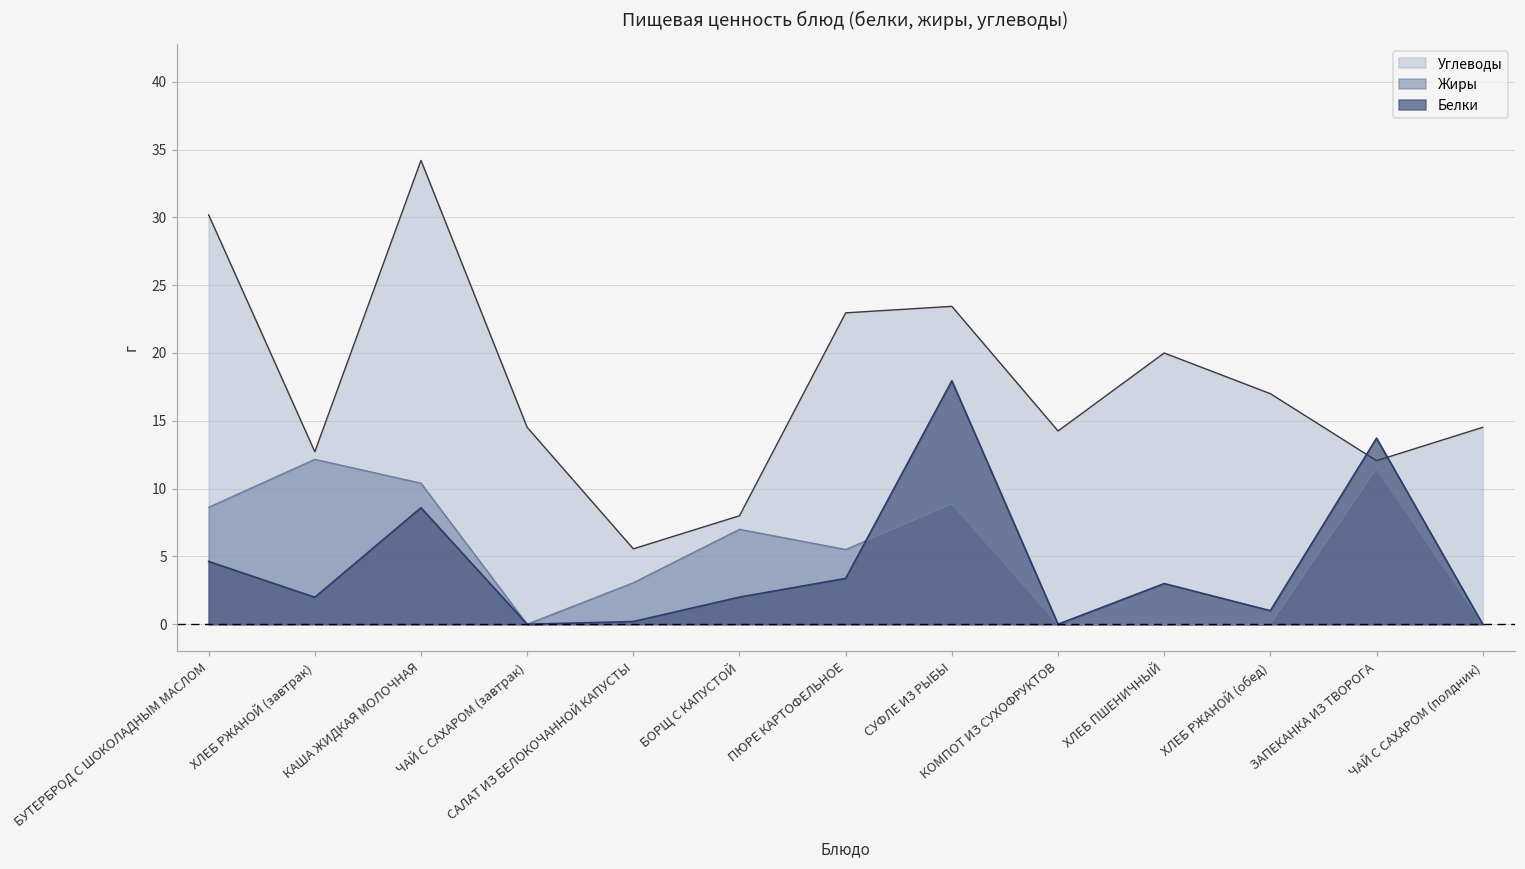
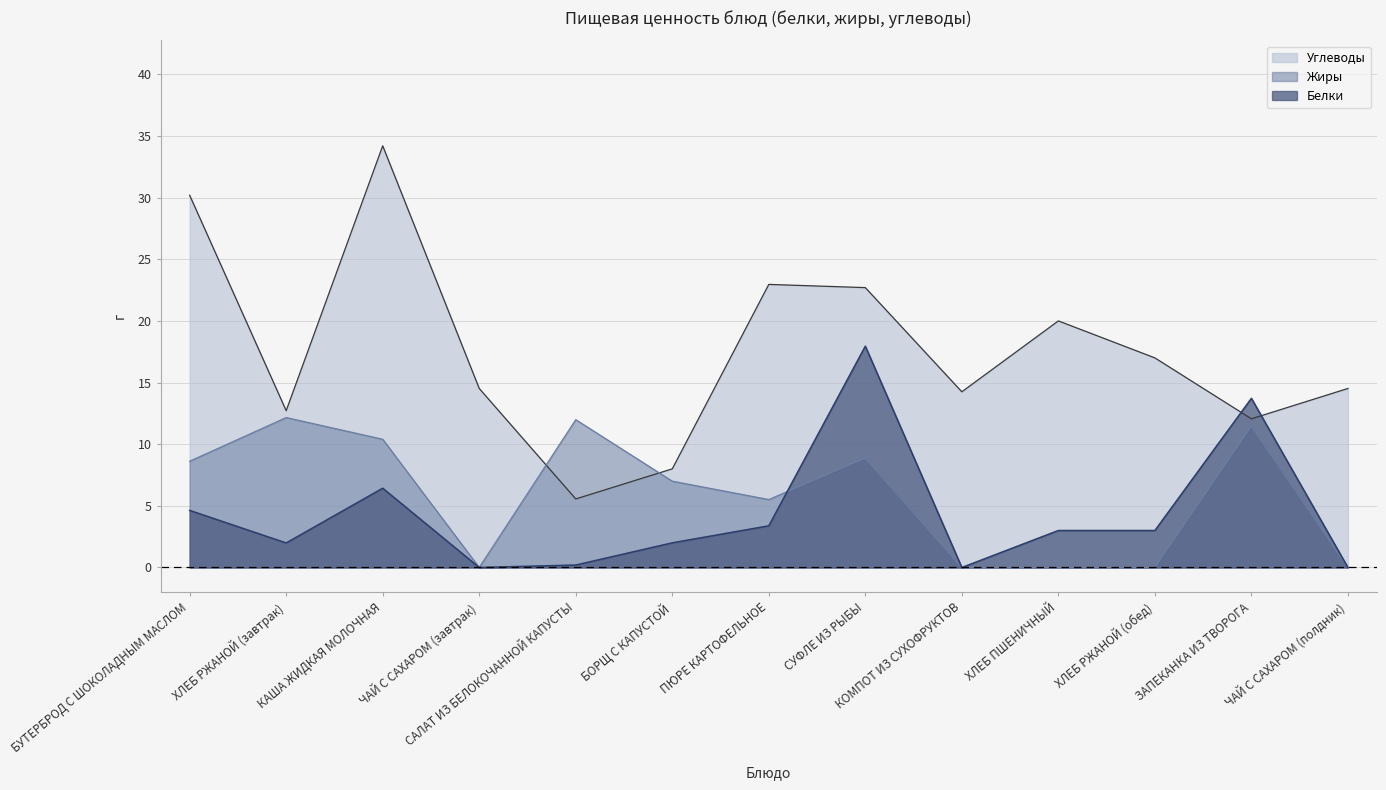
  {
    "Углеводы": {
      "БУТЕРБРОД С ШОКОЛАДНЫМ МАСЛОМ": 30.2,
      "ХЛЕБ РЖАНОЙ (завтрак)": 12.7,
      "КАША ЖИДКАЯ МОЛОЧНАЯ": 34.2,
      "ЧАЙ С САХАРОМ (завтрак)": 14.5,
      "САЛАТ ИЗ БЕЛОКОЧАННОЙ КАПУСТЫ": 5.6,
      "БОРЩ С КАПУСТОЙ": 8.0,
      "ПЮРЕ КАРТОФЕЛЬНОЕ": 23.0,
-     "СУФЛЕ ИЗ РЫБЫ": 23.4,
+     "СУФЛЕ ИЗ РЫБЫ": 22.7,
      "КОМПОТ ИЗ СУХОФРУКТОВ": 14.3,
      "ХЛЕБ ПШЕНИЧНЫЙ": 20.0,
      "ХЛЕБ РЖАНОЙ (обед)": 17.0,
      "ЗАПЕКАНКА ИЗ ТВОРОГА": 12.1,
      "ЧАЙ С САХАРОМ (полдник)": 14.5
    },
    "Жиры": {
      "БУТЕРБРОД С ШОКОЛАДНЫМ МАСЛОМ": 8.6,
      "ХЛЕБ РЖАНОЙ (завтрак)": 12.2,
      "КАША ЖИДКАЯ МОЛОЧНАЯ": 10.4,
-     "САЛАТ ИЗ БЕЛОКОЧАННОЙ КАПУСТЫ": 3.1,
+     "САЛАТ ИЗ БЕЛОКОЧАННОЙ КАПУСТЫ": 12.0,
      "БОРЩ С КАПУСТОЙ": 7.0,
      "ПЮРЕ КАРТОФЕЛЬНОЕ": 5.5,
      "СУФЛЕ ИЗ РЫБЫ": 8.9,
      "ХЛЕБ ПШЕНИЧНЫЙ": 0.0,
      "ХЛЕБ РЖАНОЙ (обед)": 0.0,
      "ЗАПЕКАНКА ИЗ ТВОРОГА": 11.5
    },
    "Белки": {
      "БУТЕРБРОД С ШОКОЛАДНЫМ МАСЛОМ": 4.6,
      "ХЛЕБ РЖАНОЙ (завтрак)": 2.0,
-     "КАША ЖИДКАЯ МОЛОЧНАЯ": 8.6,
+     "КАША ЖИДКАЯ МОЛОЧНАЯ": 6.4,
      "САЛАТ ИЗ БЕЛОКОЧАННОЙ КАПУСТЫ": 0.2,
      "БОРЩ С КАПУСТОЙ": 2.0,
      "ПЮРЕ КАРТОФЕЛЬНОЕ": 3.4,
      "СУФЛЕ ИЗ РЫБЫ": 18.0,
      "ХЛЕБ ПШЕНИЧНЫЙ": 3.0,
-     "ХЛЕБ РЖАНОЙ (обед)": 1,
+     "ХЛЕБ РЖАНОЙ (обед)": 3,
      "ЗАПЕКАНКА ИЗ ТВОРОГА": 13.7
    }
  }
